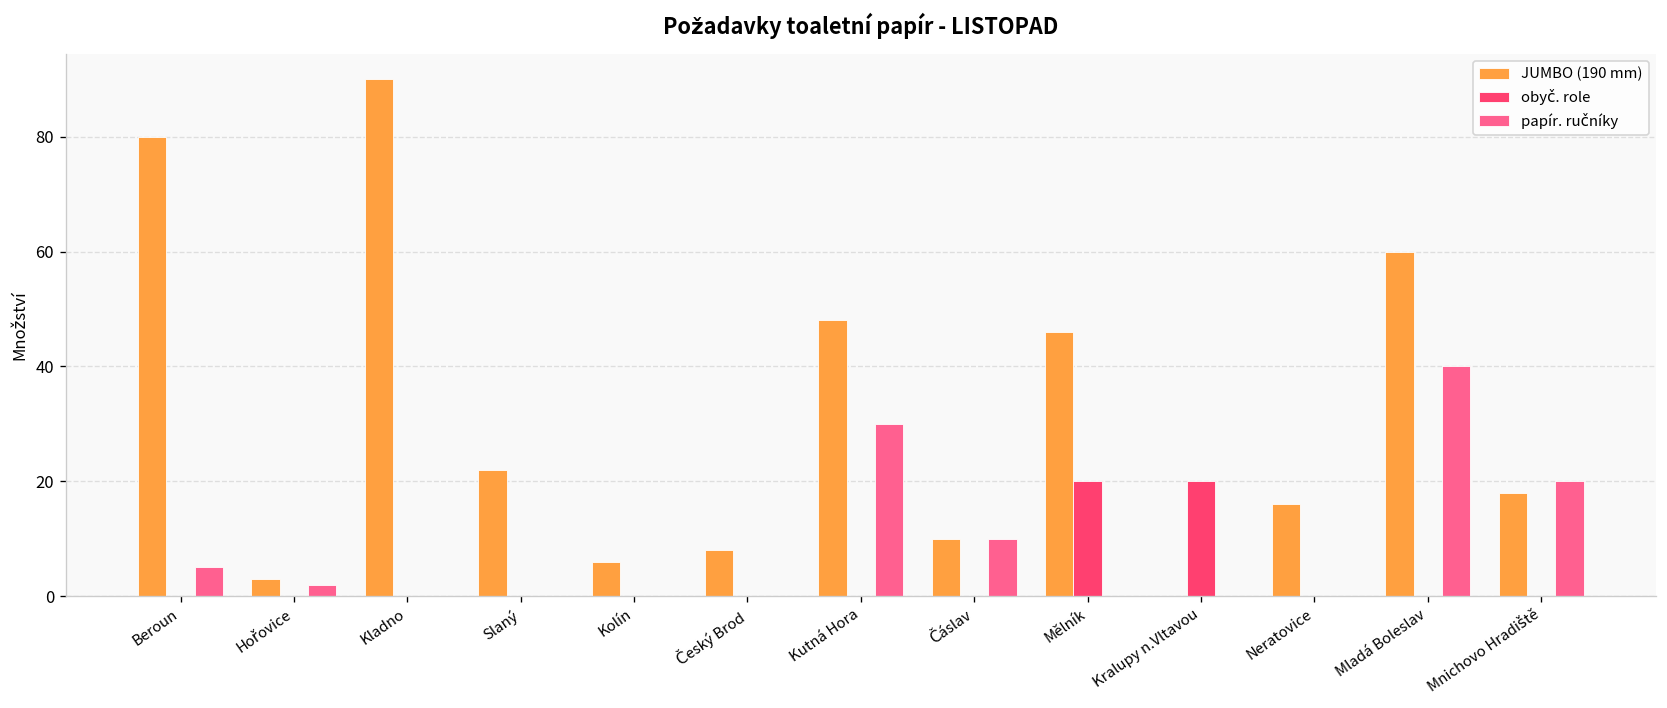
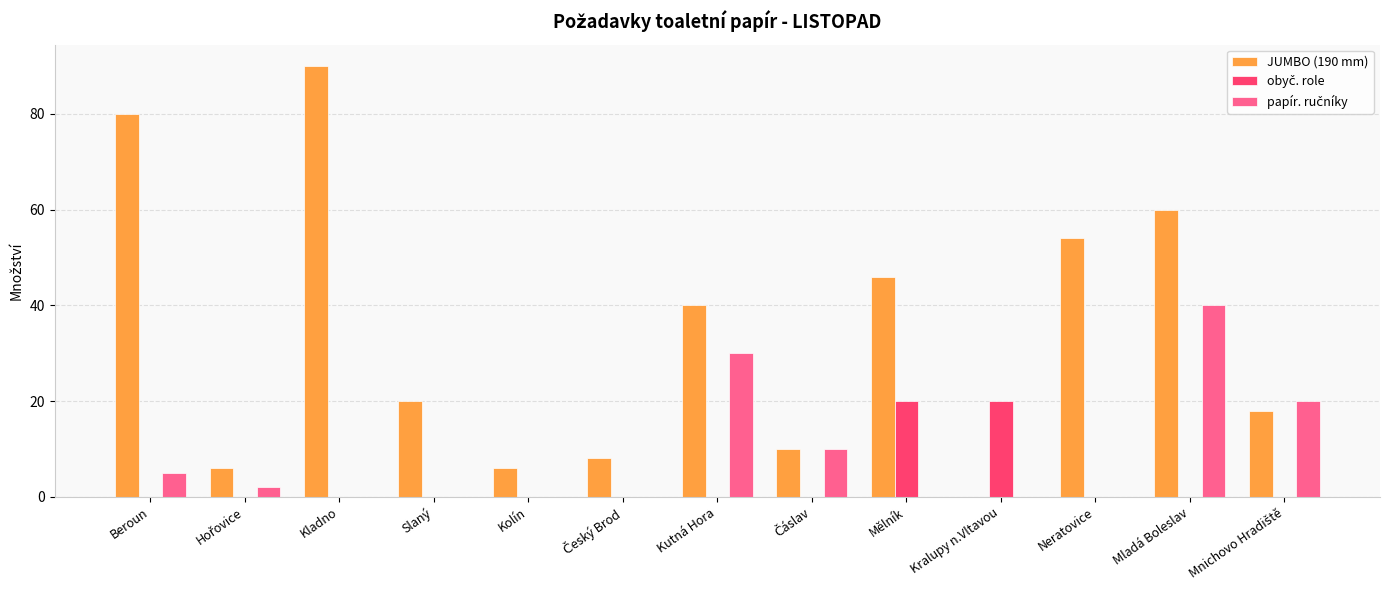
  {
    "JUMBO (190 mm)": {
      "Beroun": 80,
-     "Hořovice": 3,
+     "Hořovice": 6,
      "Kladno": 90,
-     "Slaný": 22,
+     "Slaný": 20,
      "Kolín": 6,
      "Český Brod": 8,
-     "Kutná Hora": 48,
+     "Kutná Hora": 40,
      "Čáslav": 10,
      "Mělník": 46,
      "Kralupy n.Vltavou": 0,
-     "Neratovice": 16,
+     "Neratovice": 54,
      "Mladá Boleslav": 60,
      "Mnichovo Hradiště": 18
    }
  }
